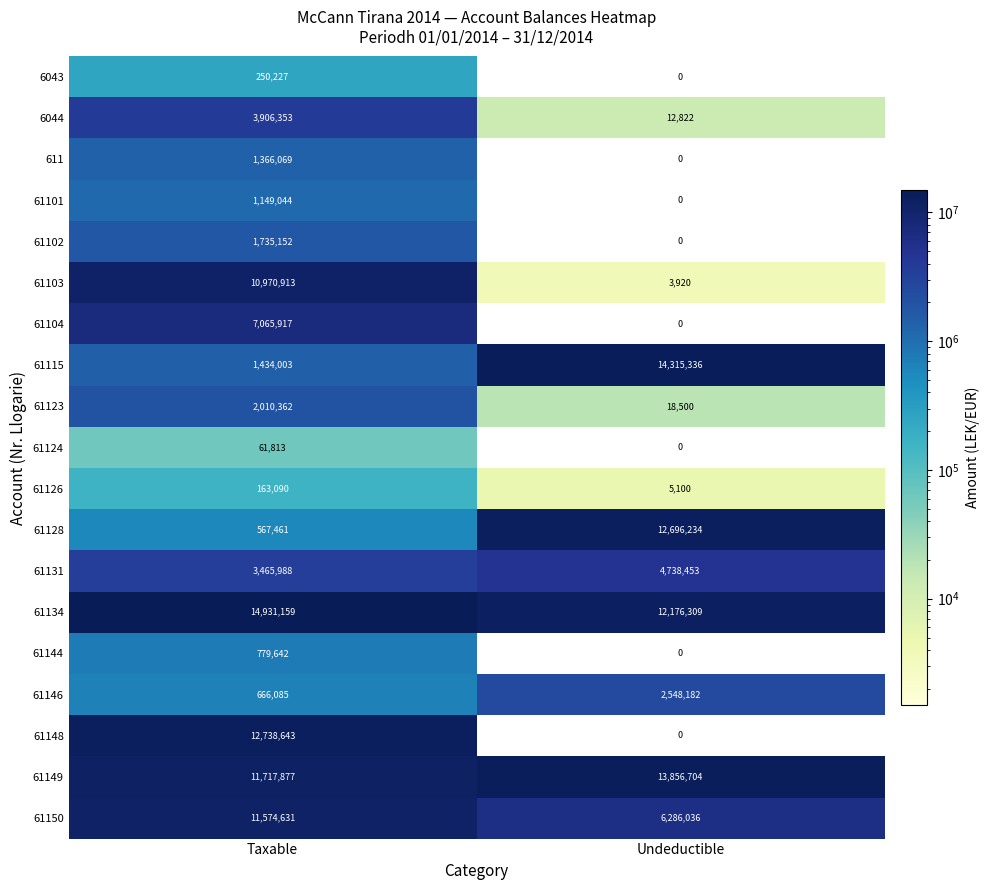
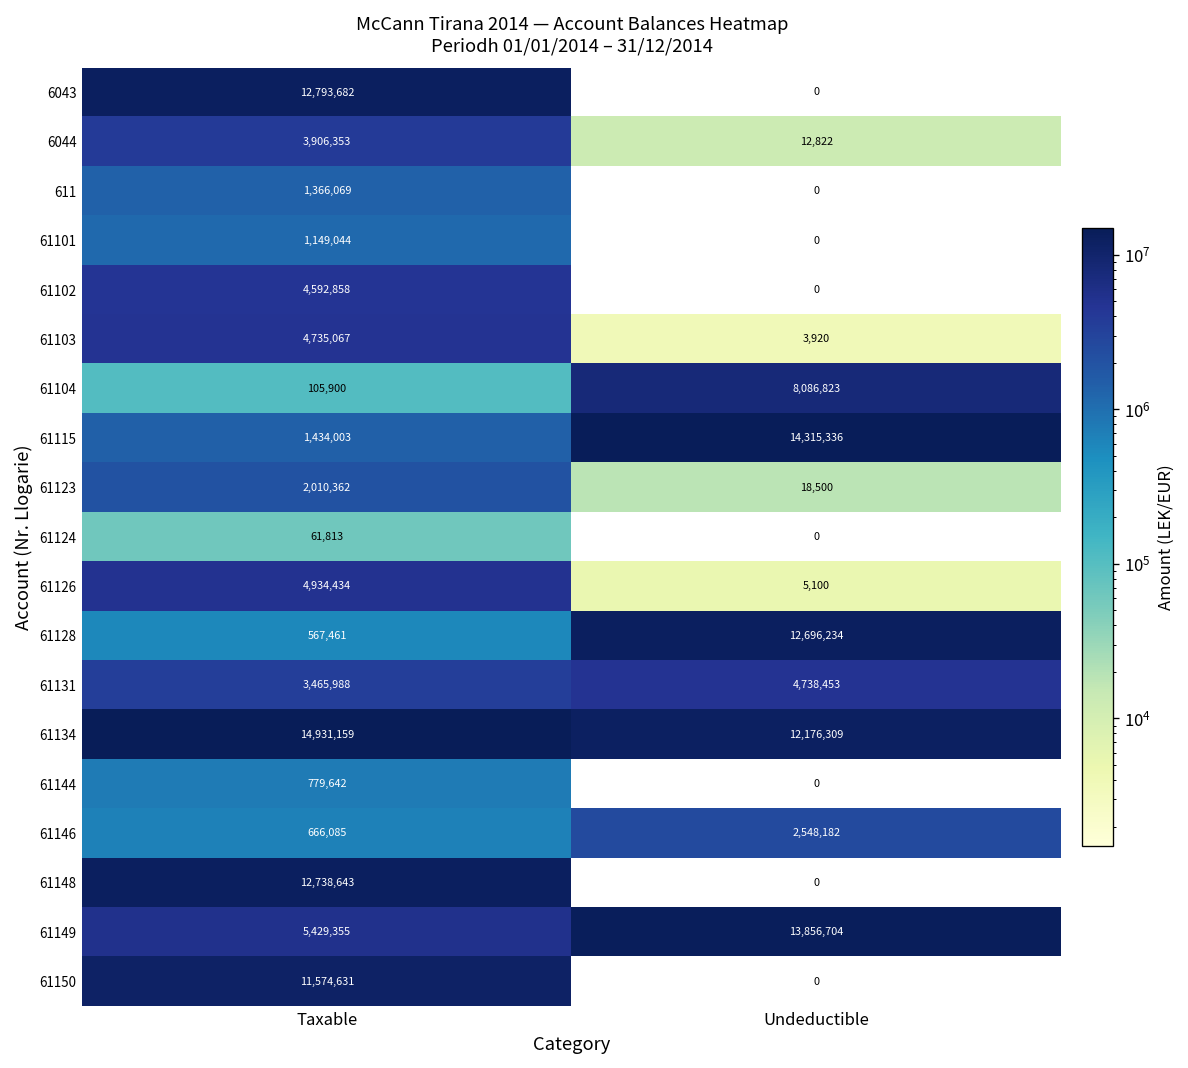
  {
    "6043": {
-     "Taxable": "250,227",
+     "Taxable": "12,793,682",
      "Undeductible": "0"
    },
    "6044": {
      "Taxable": "3,906,353",
      "Undeductible": "12,822"
    },
    "611": {
      "Taxable": "1,366,069",
      "Undeductible": "0"
    },
    "61101": {
      "Taxable": "1,149,044",
      "Undeductible": "0"
    },
    "61102": {
-     "Taxable": "1,735,152",
+     "Taxable": "4,592,858",
      "Undeductible": "0"
    },
    "61103": {
-     "Taxable": "10,970,913",
+     "Taxable": "4,735,067",
      "Undeductible": "3,920"
    },
    "61104": {
-     "Taxable": "7,065,917",
-     "Undeductible": "0"
+     "Taxable": "105,900",
+     "Undeductible": "8,086,823"
    },
    "61115": {
      "Taxable": "1,434,003",
      "Undeductible": "14,315,336"
    },
    "61123": {
      "Taxable": "2,010,362",
      "Undeductible": "18,500"
    },
    "61124": {
      "Taxable": "61,813",
      "Undeductible": "0"
    },
    "61126": {
-     "Taxable": "163,090",
+     "Taxable": "4,934,434",
      "Undeductible": "5,100"
    },
    "61128": {
      "Taxable": "567,461",
      "Undeductible": "12,696,234"
    },
    "61131": {
      "Taxable": "3,465,988",
      "Undeductible": "4,738,453"
    },
    "61134": {
      "Taxable": "14,931,159",
      "Undeductible": "12,176,309"
    },
    "61144": {
      "Taxable": "779,642",
      "Undeductible": "0"
    },
    "61146": {
      "Taxable": "666,085",
      "Undeductible": "2,548,182"
    },
    "61148": {
      "Taxable": "12,738,643",
      "Undeductible": "0"
    },
    "61149": {
-     "Taxable": "11,717,877",
+     "Taxable": "5,429,355",
      "Undeductible": "13,856,704"
    },
    "61150": {
      "Taxable": "11,574,631",
-     "Undeductible": "6,286,036"
+     "Undeductible": "0"
    }
  }
